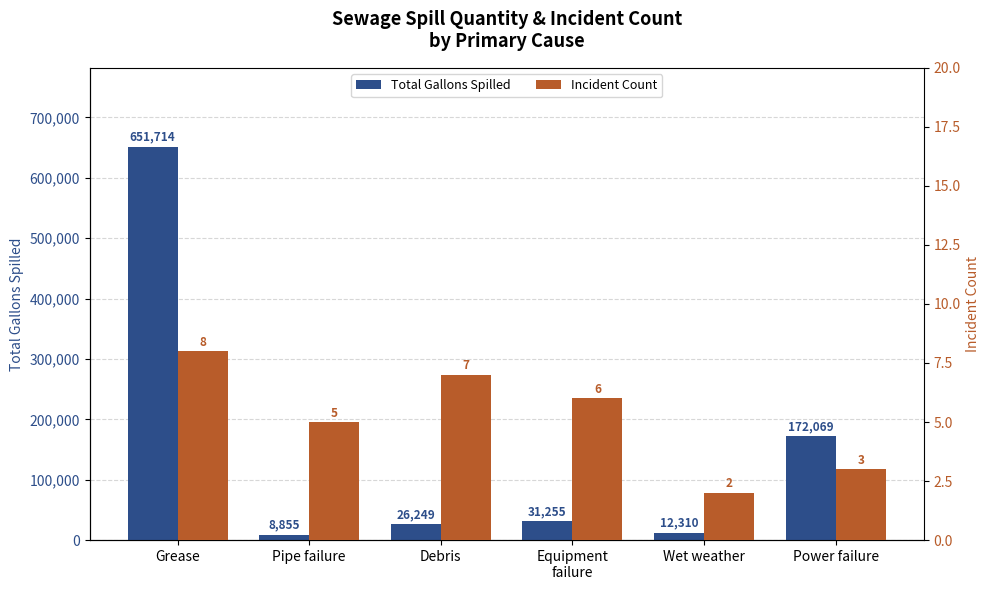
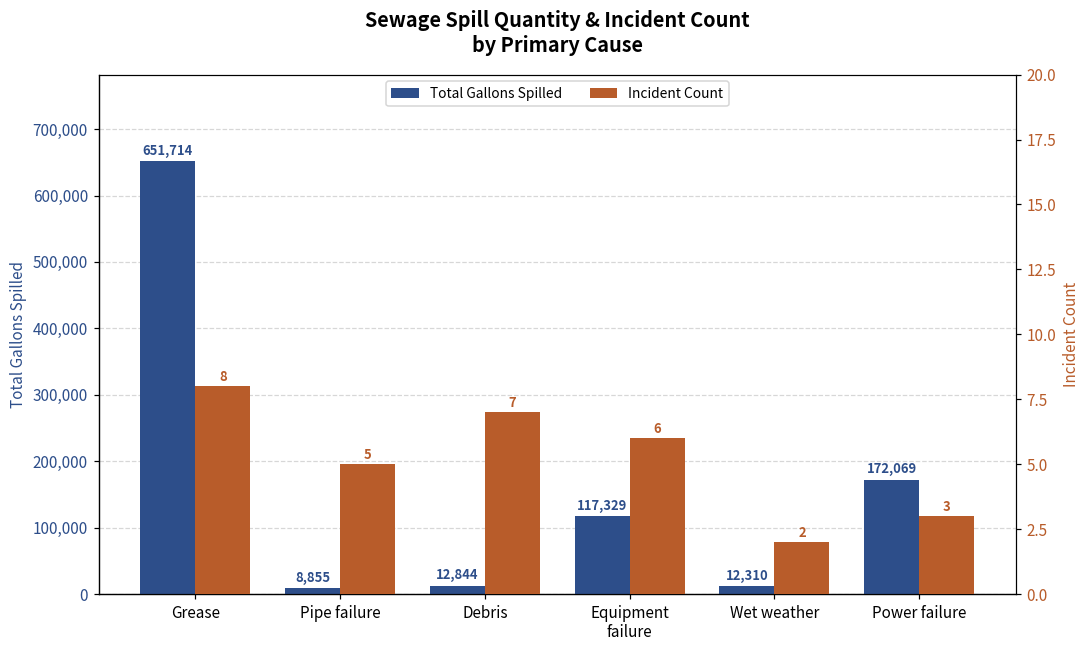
  {
    "Total Gallons Spilled": {
      "Grease": "651,714",
      "Pipe failure": "8,855",
-     "Debris": "26,249",
-     "Equipment failure": "31,255",
+     "Debris": "12,844",
+     "Equipment failure": "117,329",
      "Wet weather": "12,310",
      "Power failure": "172,069"
    },
    "Incident Count": {
      "Grease": "8",
      "Pipe failure": "5",
      "Debris": "7",
      "Equipment failure": "6",
      "Wet weather": "2",
      "Power failure": "3"
    }
  }
